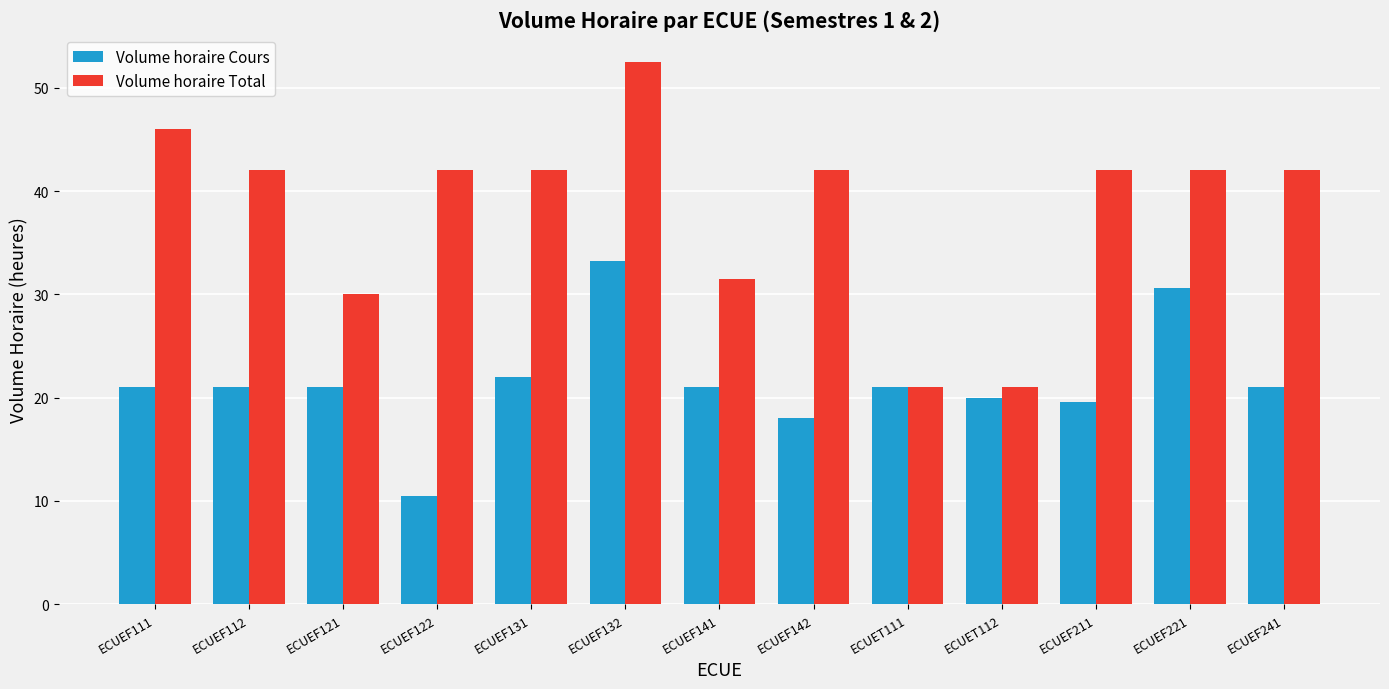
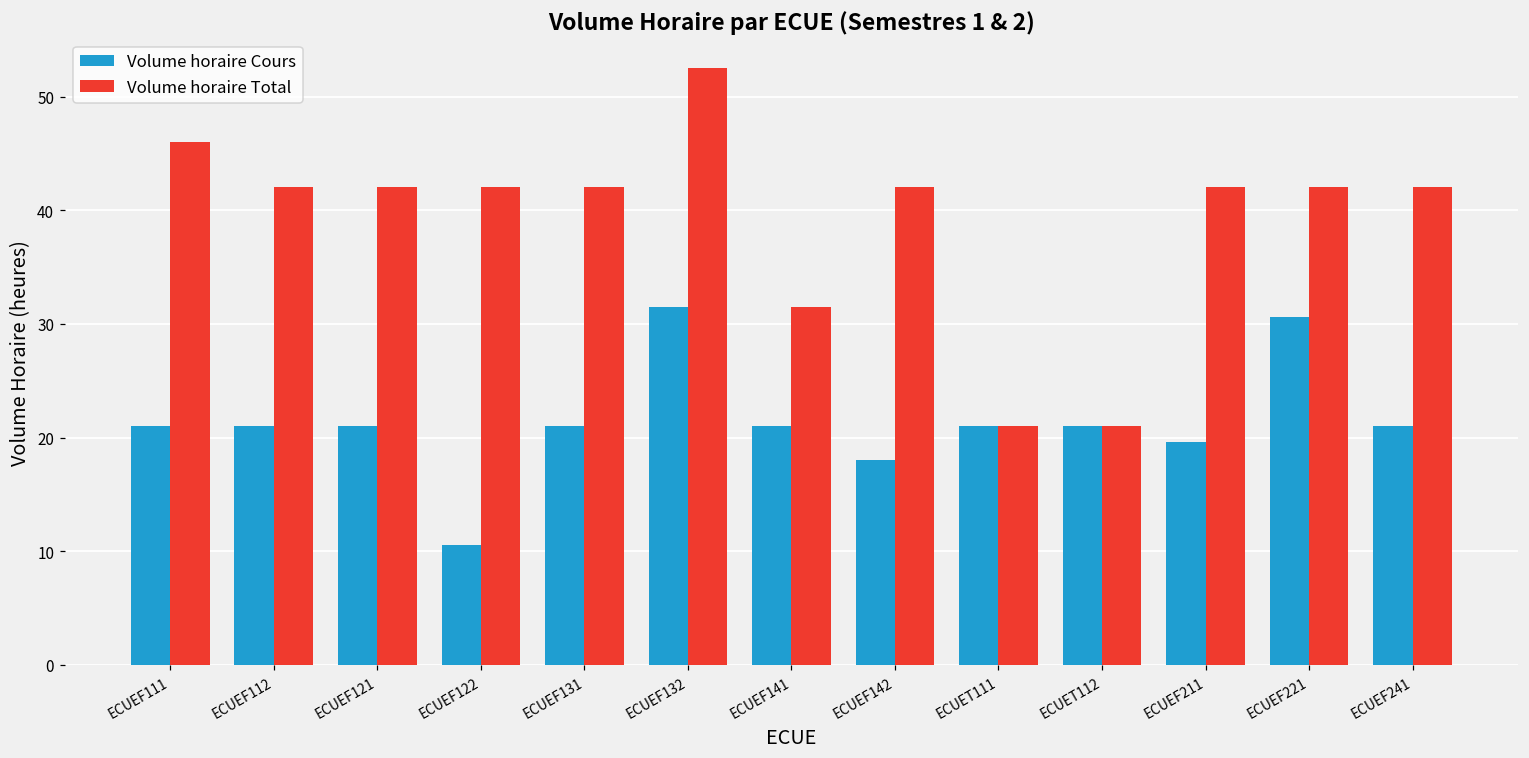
  {
    "Volume horaire Cours": {
      "ECUEF111": 21.0,
      "ECUEF112": 21.0,
      "ECUEF121": 21.0,
      "ECUEF122": 10.5,
-     "ECUEF131": 22,
-     "ECUEF132": 33.2,
+     "ECUEF131": 21,
+     "ECUEF132": 31.5,
      "ECUEF141": 21.0,
      "ECUEF142": 18.0,
      "ECUET111": 21.0,
-     "ECUET112": 20,
+     "ECUET112": 21,
      "ECUEF211": 19.6,
      "ECUEF221": 30.6,
      "ECUEF241": 21.0
    },
    "Volume horaire Total": {
      "ECUEF111": 46,
      "ECUEF112": 42,
-     "ECUEF121": 30,
+     "ECUEF121": 42,
      "ECUEF122": 42,
      "ECUEF131": 42,
      "ECUEF132": 52.5,
      "ECUEF141": 31.5,
      "ECUEF142": 42,
      "ECUET111": 21,
      "ECUET112": 21,
      "ECUEF211": 42,
      "ECUEF221": 42,
      "ECUEF241": 42
    }
  }
